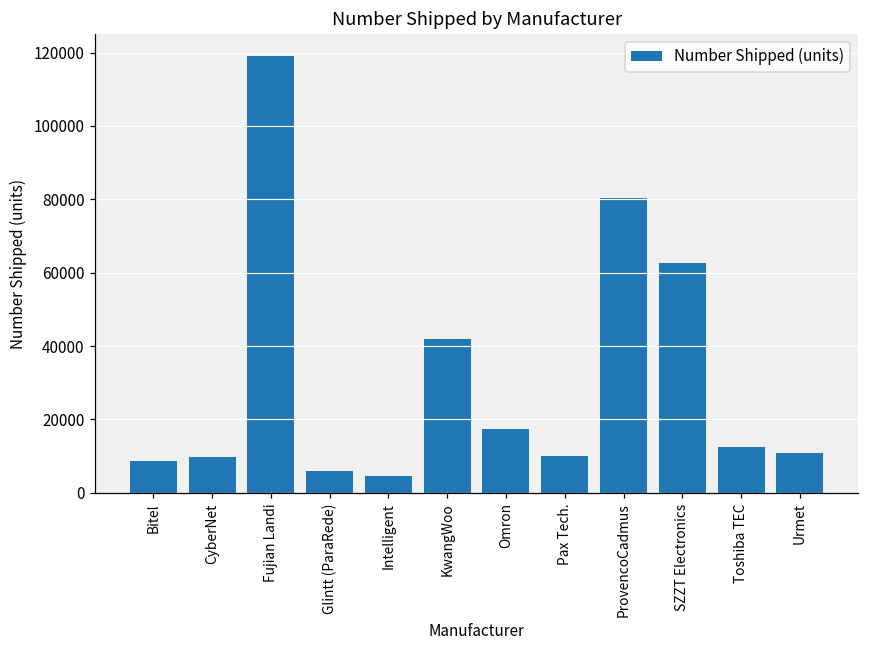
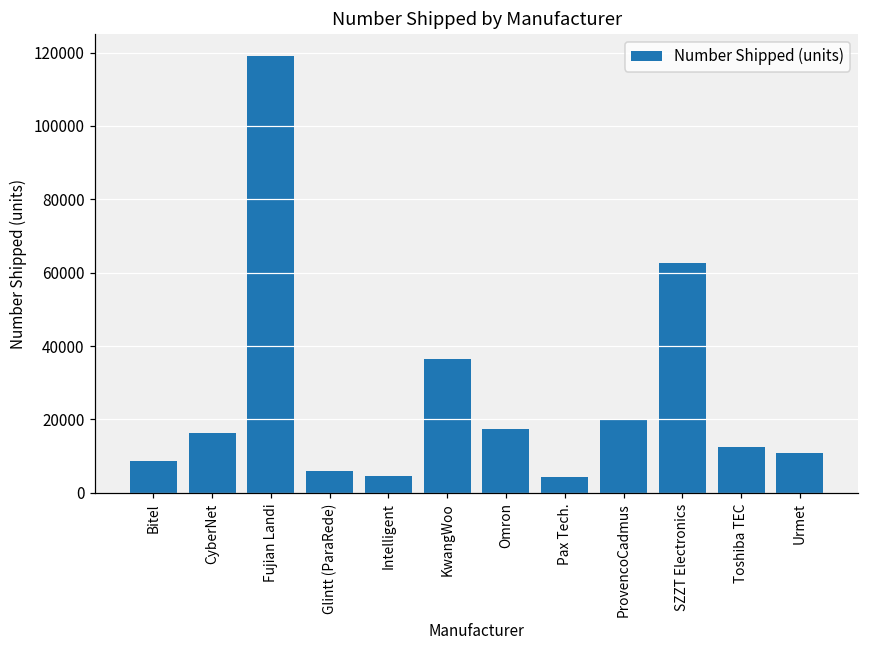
  {
    "Bitel": 9000,
-   "CyberNet": 10000,
+   "CyberNet": 16000,
    "Fujian Landi": 119000,
    "Glintt (ParaRede)": 6000,
    "Intelligent": 5000,
-   "KwangWoo": 42000,
+   "KwangWoo": 37000,
    "Omron": 17000,
-   "Pax Tech.": 10000,
-   "ProvencoCadmus": 80000,
+   "Pax Tech.": 4000,
+   "ProvencoCadmus": 20000,
    "SZZT Electronics": 63000,
    "Toshiba TEC": 12000,
    "Urmet": 11000
  }
